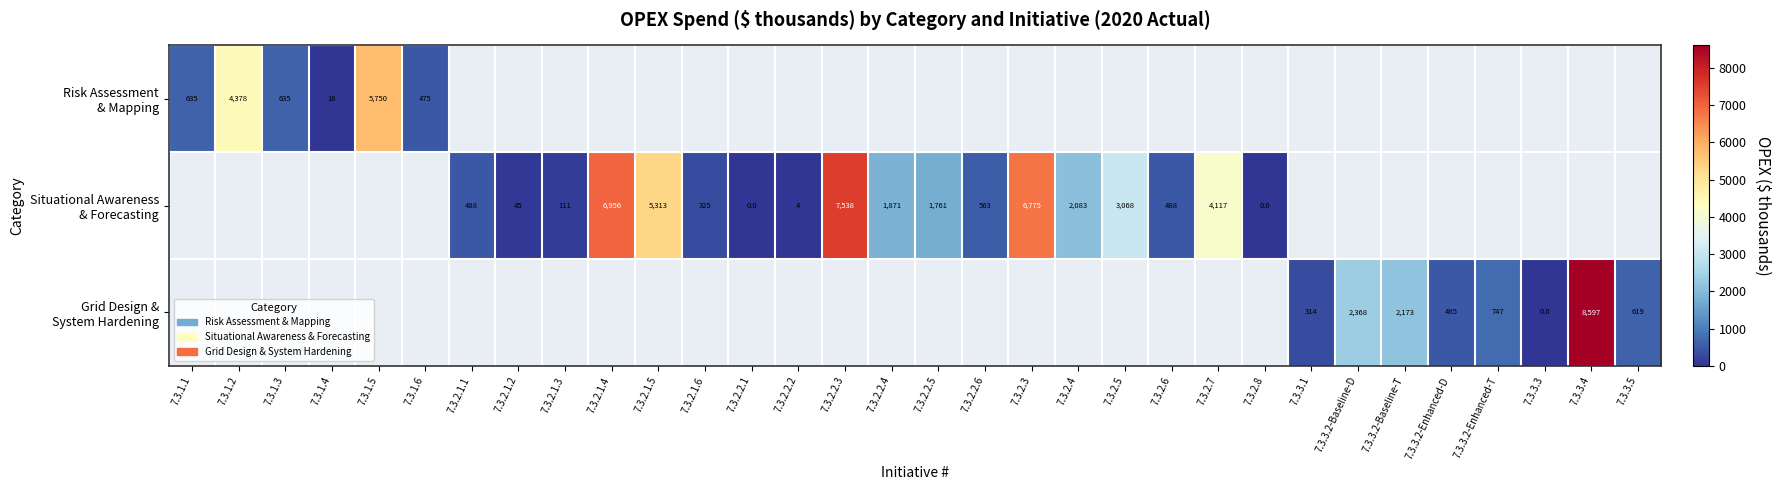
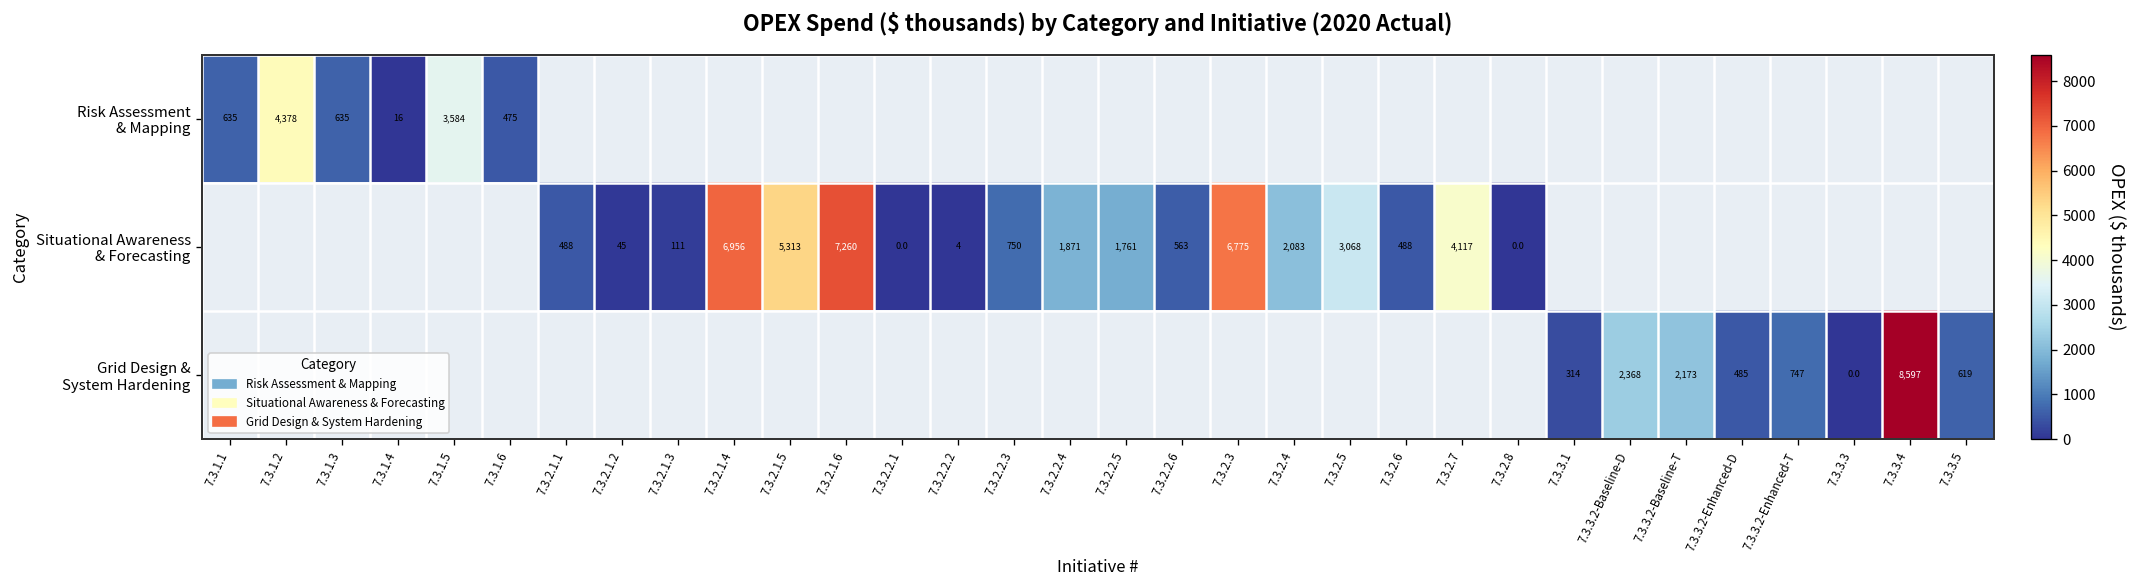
  {
    "Risk Assessment & Mapping": {
      "7.3.1.1": "635",
      "7.3.1.2": "4,378",
      "7.3.1.3": "635",
      "7.3.1.4": "16",
-     "7.3.1.5": "5,750",
+     "7.3.1.5": "3,584",
      "7.3.1.6": "475"
    },
    "Situational Awareness & Forecasting": {
      "7.3.2.1.1": "488",
      "7.3.2.1.2": "45",
      "7.3.2.1.3": "111",
      "7.3.2.1.4": "6,956",
      "7.3.2.1.5": "5,313",
-     "7.3.2.1.6": "325",
+     "7.3.2.1.6": "7,260",
      "7.3.2.2.1": "0.0",
      "7.3.2.2.2": "4",
-     "7.3.2.2.3": "7,538",
+     "7.3.2.2.3": "750",
      "7.3.2.2.4": "1,871",
      "7.3.2.2.5": "1,761",
      "7.3.2.2.6": "563",
      "7.3.2.3": "6,775",
      "7.3.2.4": "2,083",
      "7.3.2.5": "3,068",
      "7.3.2.6": "488",
      "7.3.2.7": "4,117",
      "7.3.2.8": "0.0"
    },
    "Grid Design & System Hardening": {
      "7.3.3.1": "314",
      "7.3.3.2-Baseline-D": "2,368",
      "7.3.3.2-Baseline-T": "2,173",
      "7.3.3.2-Enhanced-D": "485",
      "7.3.3.2-Enhanced-T": "747",
      "7.3.3.3": "0.0",
      "7.3.3.4": "8,597",
      "7.3.3.5": "619"
    }
  }
